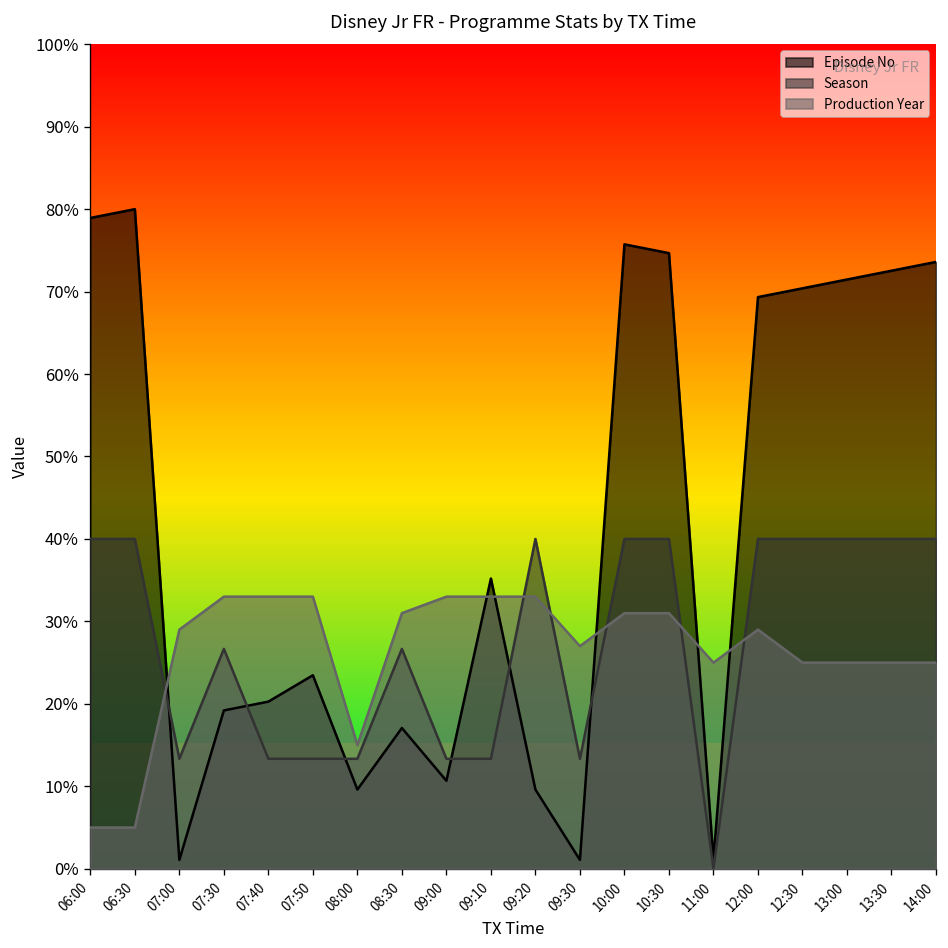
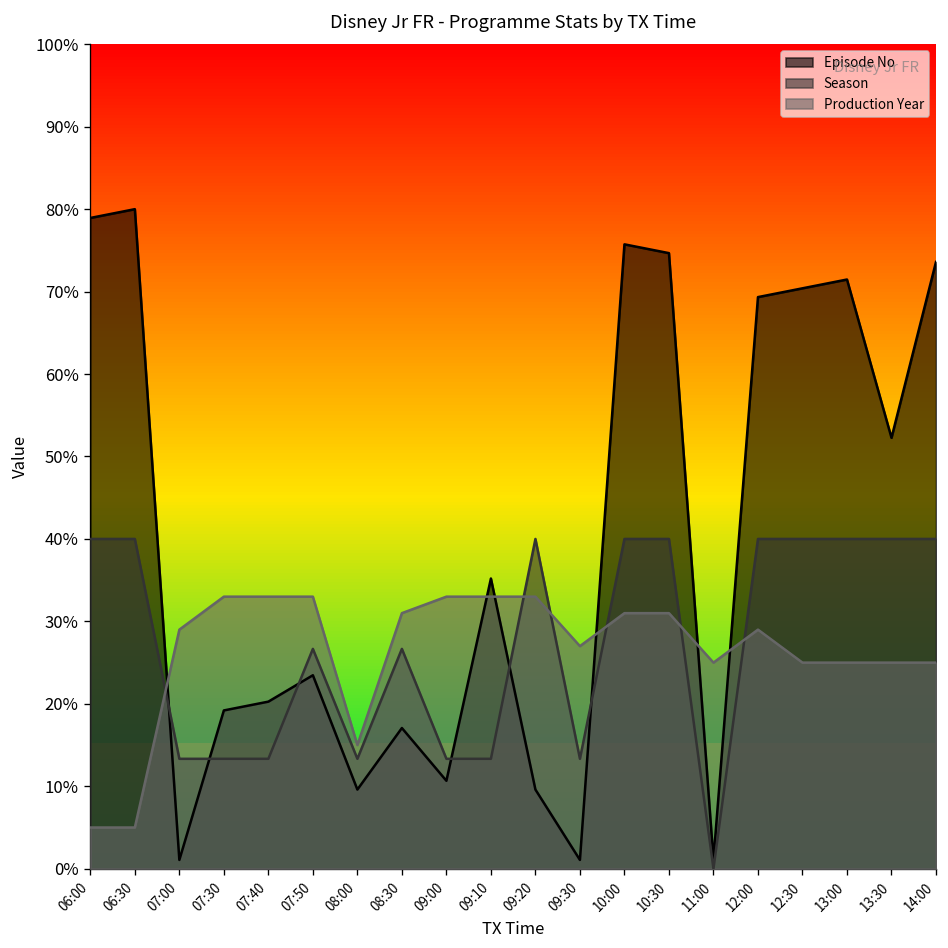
  {
    "Episode No": {
      "06:00": "79%",
      "06:30": "80%",
      "07:00": "1%",
      "07:30": "19%",
      "07:40": "20%",
      "07:50": "23%",
      "08:00": "10%",
      "08:30": "17%",
      "09:00": "11%",
      "09:10": "35%",
      "09:20": "10%",
      "09:30": "1%",
      "10:00": "76%",
      "10:30": "75%",
      "11:00": "1%",
      "12:00": "69%",
      "12:30": "70%",
      "13:00": "71%",
-     "13:30": "73%",
+     "13:30": "52%",
      "14:00": "74%"
    },
    "Season": {
      "06:00": "40%",
      "06:30": "40%",
      "07:00": "13%",
-     "07:30": "27%",
+     "07:30": "13%",
      "07:40": "13%",
-     "07:50": "13%",
+     "07:50": "27%",
      "08:00": "13%",
      "08:30": "27%",
      "09:00": "13%",
      "09:10": "13%",
      "09:20": "40%",
      "09:30": "13%",
      "10:00": "40%",
      "10:30": "40%",
      "11:00": "0%",
      "12:00": "40%",
      "12:30": "40%",
      "13:00": "40%",
      "13:30": "40%",
      "14:00": "40%"
    },
    "Production Year": {
      "06:00": "5%",
      "06:30": "5%",
      "07:00": "29%",
      "07:30": "33%",
      "07:40": "33%",
      "07:50": "33%",
      "08:00": "15%",
      "08:30": "31%",
      "09:00": "33%",
      "09:10": "33%",
      "09:20": "33%",
      "09:30": "27%",
      "10:00": "31%",
      "10:30": "31%",
      "11:00": "25%",
      "12:00": "29%",
      "12:30": "25%",
      "13:00": "25%",
      "13:30": "25%",
      "14:00": "25%"
    }
  }
